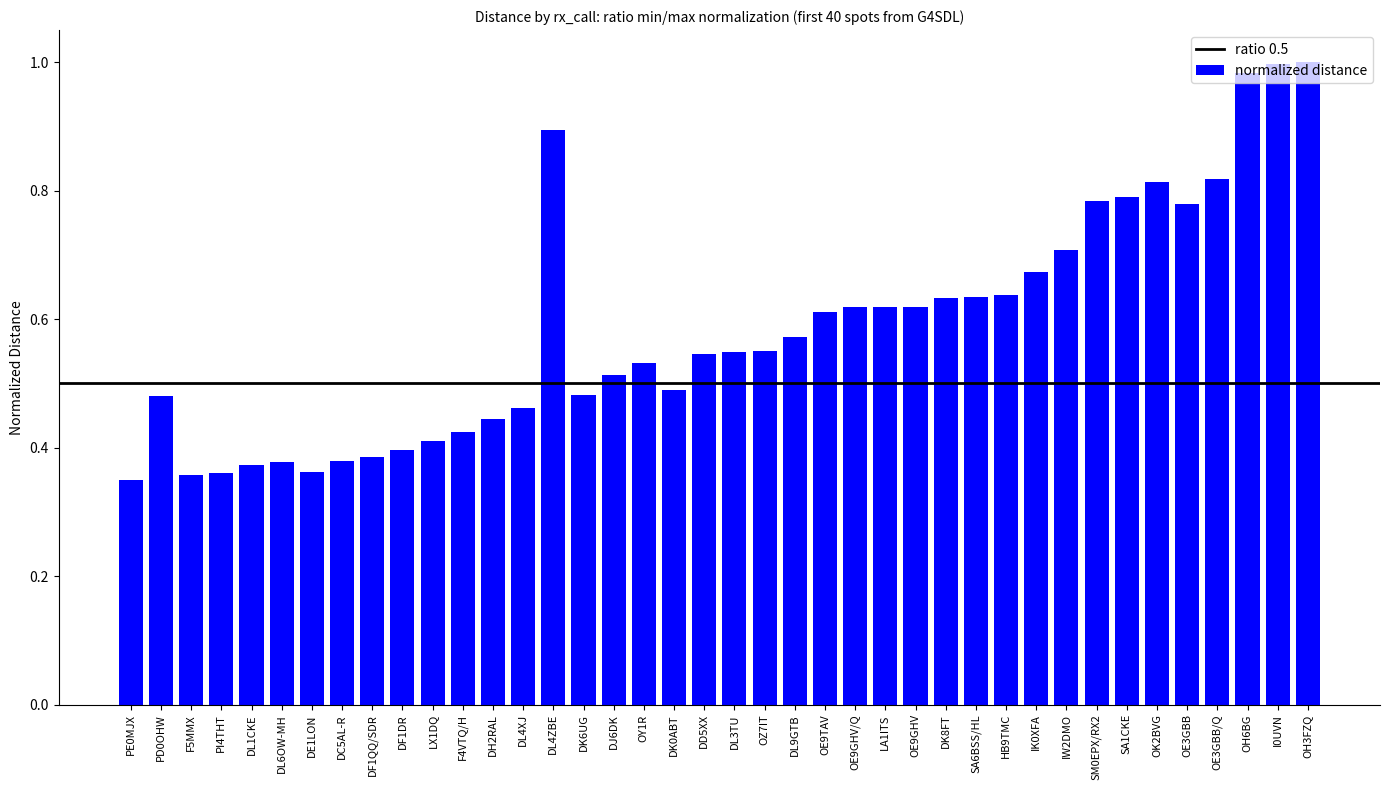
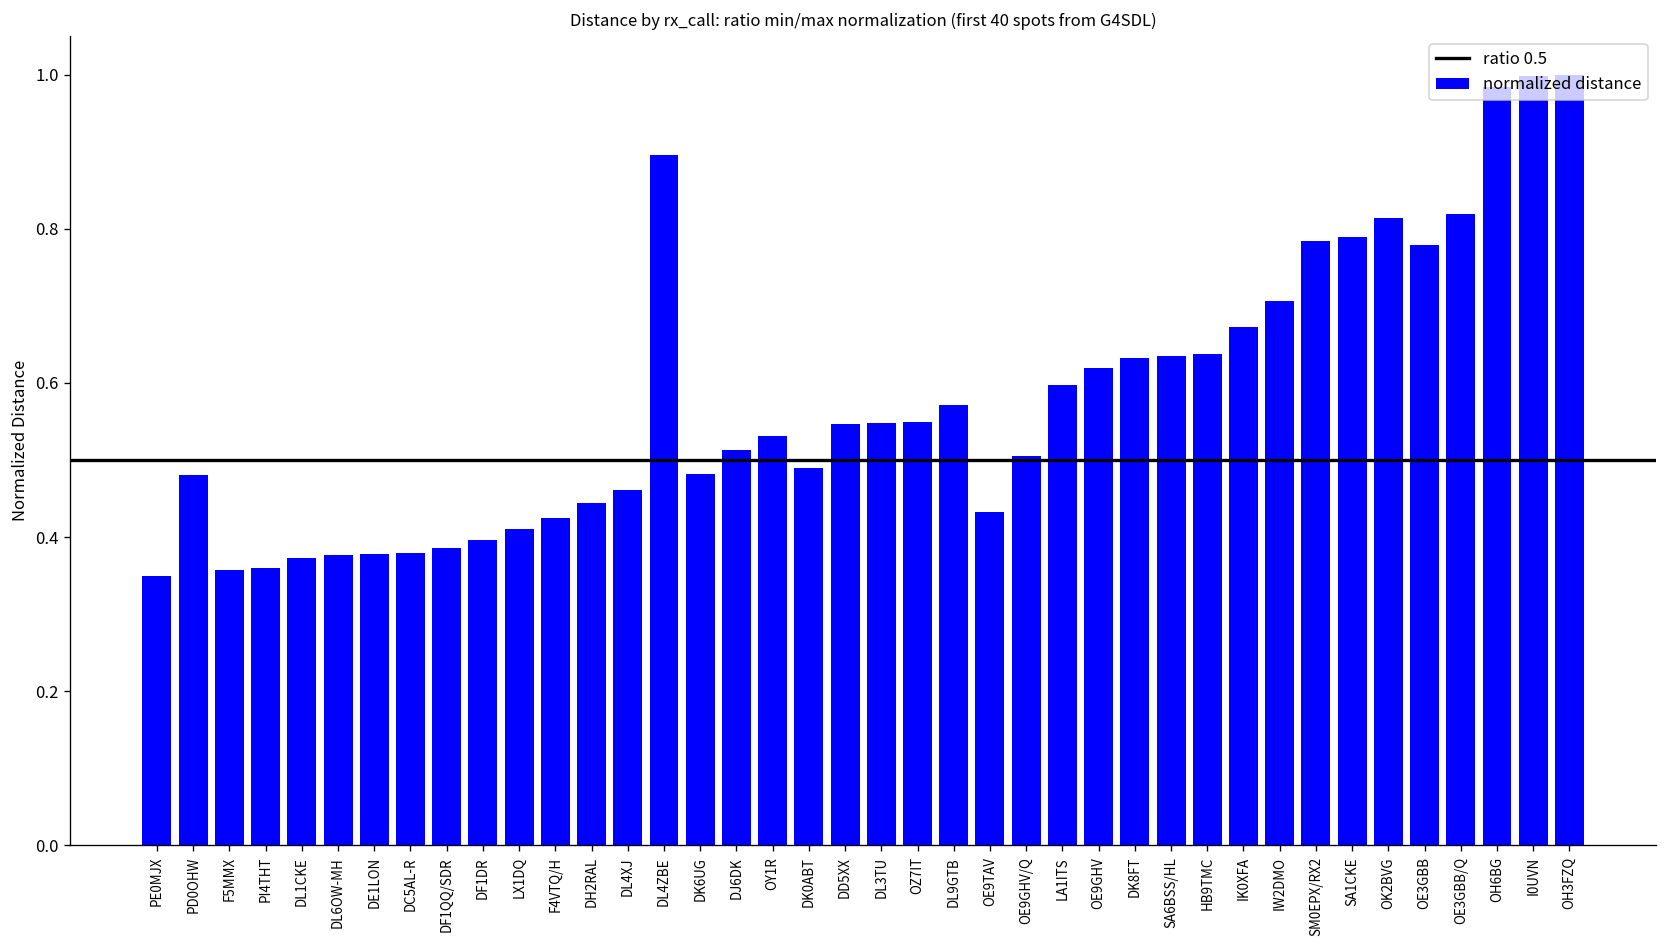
  {
    "PE0MJX": 0.35,
    "PD0OHW": 0.48,
    "F5MMX": 0.36,
    "PI4THT": 0.36,
    "DL1CKE": 0.37,
    "DL6OW-MH": 0.38,
-   "DE1LON": 0.36,
+   "DE1LON": 0.38,
    "DC5AL-R": 0.38,
    "DF1QQ/SDR": 0.39,
    "DF1DR": 0.40,
    "LX1DQ": 0.41,
    "F4VTQ/H": 0.42,
    "DH2RAL": 0.44,
    "DL4XJ": 0.46,
    "DL4ZBE": 0.90,
    "DK6UG": 0.48,
    "DJ6DK": 0.51,
    "OY1R": 0.53,
    "DK0ABT": 0.49,
    "DD5XX": 0.55,
    "DL3TU": 0.55,
    "OZ7IT": 0.55,
    "DL9GTB": 0.57,
-   "OE9TAV": 0.61,
-   "OE9GHV/Q": 0.62,
-   "LA1ITS": 0.62,
+   "OE9TAV": 0.43,
+   "OE9GHV/Q": 0.51,
+   "LA1ITS": 0.60,
    "OE9GHV": 0.62,
    "DK8FT": 0.63,
    "SA6BSS/HL": 0.63,
    "HB9TMC": 0.64,
    "IK0XFA": 0.67,
    "IW2DMO": 0.71,
    "SM0EPX/RX2": 0.78,
    "SA1CKE": 0.79,
    "OK2BVG": 0.81,
    "OE3GBB": 0.78,
    "OE3GBB/Q": 0.82
  }
